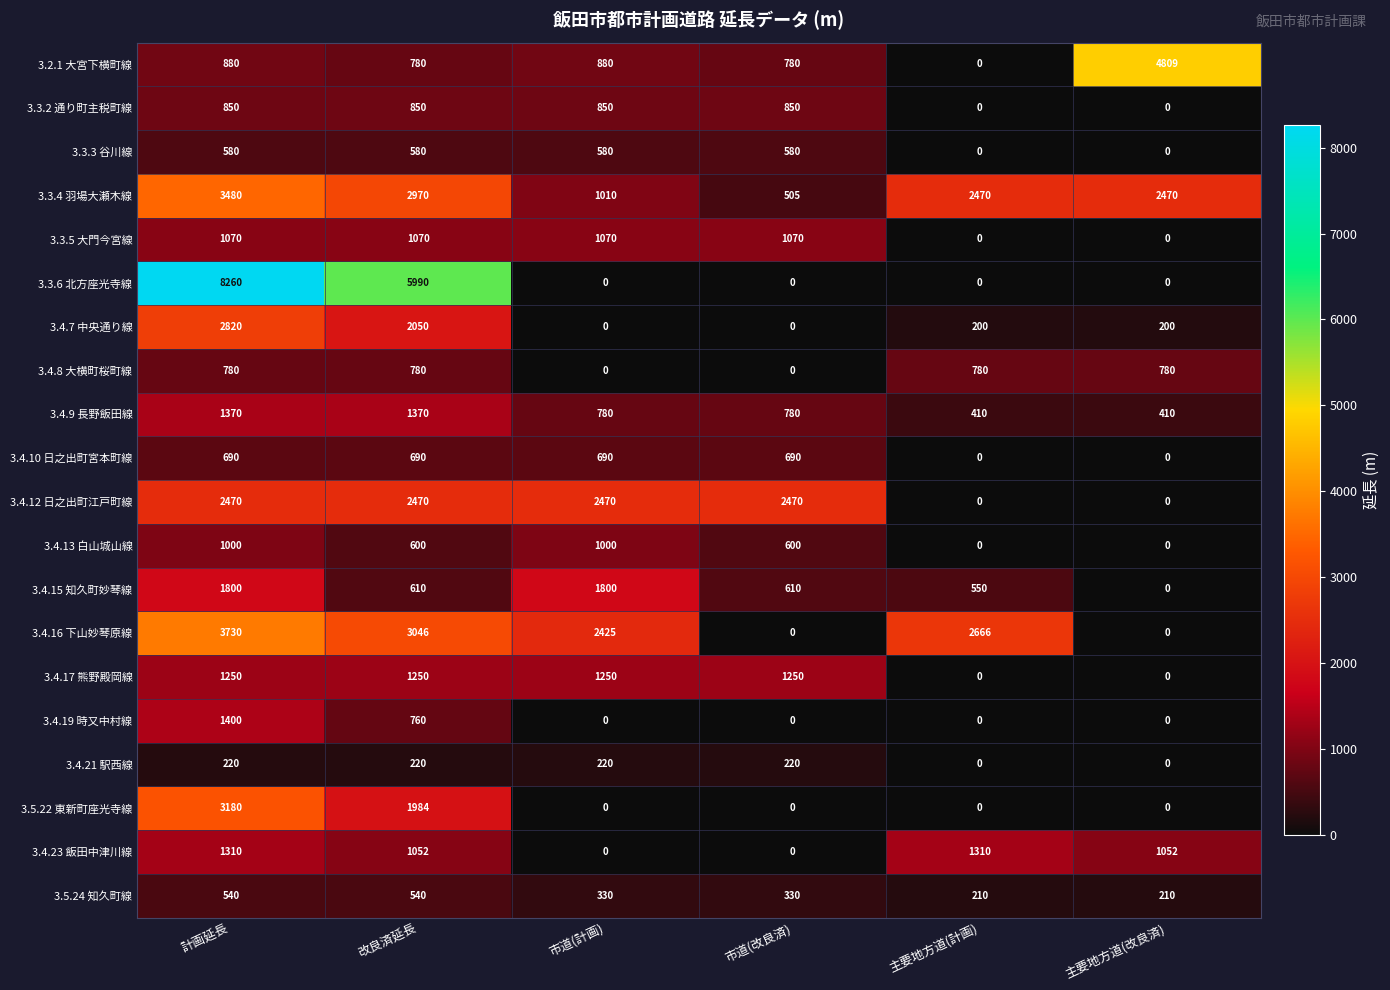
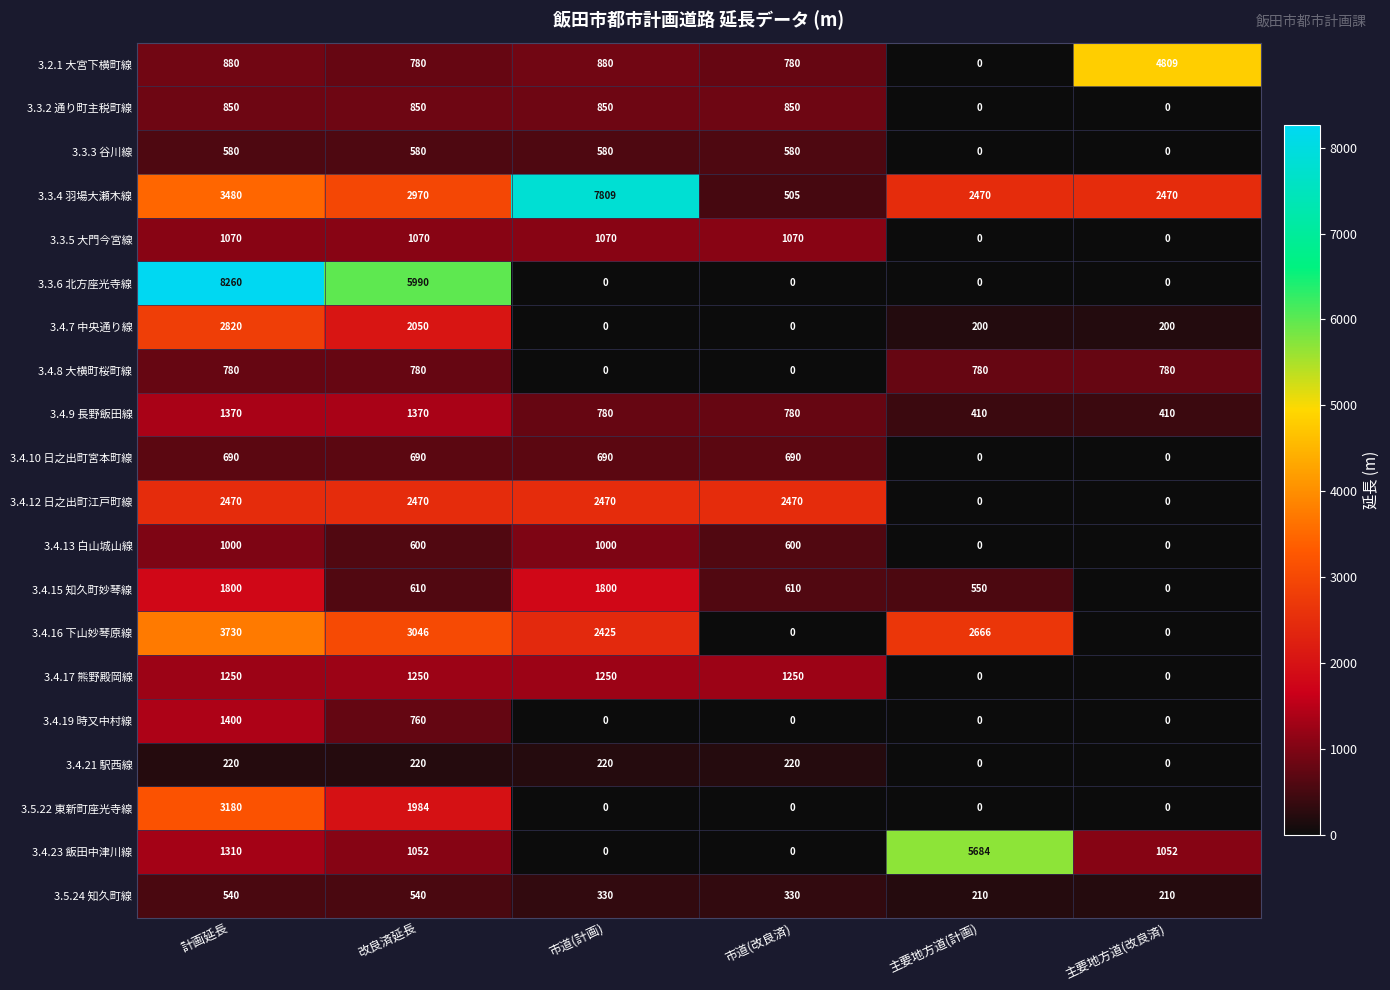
  {
    "3.2.1 大宮下横町線": {
      "計画延長": 880,
      "改良済延長": 780,
      "市道(計画)": 880,
      "市道(改良済)": 780,
      "主要地方道(計画)": 0,
      "主要地方道(改良済)": 4809
    },
    "3.3.2 通り町主税町線": {
      "計画延長": 850,
      "改良済延長": 850,
      "市道(計画)": 850,
      "市道(改良済)": 850,
      "主要地方道(計画)": 0,
      "主要地方道(改良済)": 0
    },
    "3.3.3 谷川線": {
      "計画延長": 580,
      "改良済延長": 580,
      "市道(計画)": 580,
      "市道(改良済)": 580,
      "主要地方道(計画)": 0,
      "主要地方道(改良済)": 0
    },
    "3.3.4 羽場大瀬木線": {
      "計画延長": 3480,
      "改良済延長": 2970,
-     "市道(計画)": 1010,
+     "市道(計画)": 7809,
      "市道(改良済)": 505,
      "主要地方道(計画)": 2470,
      "主要地方道(改良済)": 2470
    },
    "3.3.5 大門今宮線": {
      "計画延長": 1070,
      "改良済延長": 1070,
      "市道(計画)": 1070,
      "市道(改良済)": 1070,
      "主要地方道(計画)": 0,
      "主要地方道(改良済)": 0
    },
    "3.3.6 北方座光寺線": {
      "計画延長": 8260,
      "改良済延長": 5990,
      "市道(計画)": 0,
      "市道(改良済)": 0,
      "主要地方道(計画)": 0,
      "主要地方道(改良済)": 0
    },
    "3.4.7 中央通り線": {
      "計画延長": 2820,
      "改良済延長": 2050,
      "市道(計画)": 0,
      "市道(改良済)": 0,
      "主要地方道(計画)": 200,
      "主要地方道(改良済)": 200
    },
    "3.4.8 大横町桜町線": {
      "計画延長": 780,
      "改良済延長": 780,
      "市道(計画)": 0,
      "市道(改良済)": 0,
      "主要地方道(計画)": 780,
      "主要地方道(改良済)": 780
    },
    "3.4.9 長野飯田線": {
      "計画延長": 1370,
      "改良済延長": 1370,
      "市道(計画)": 780,
      "市道(改良済)": 780,
      "主要地方道(計画)": 410,
      "主要地方道(改良済)": 410
    },
    "3.4.10 日之出町宮本町線": {
      "計画延長": 690,
      "改良済延長": 690,
      "市道(計画)": 690,
      "市道(改良済)": 690,
      "主要地方道(計画)": 0,
      "主要地方道(改良済)": 0
    },
    "3.4.12 日之出町江戸町線": {
      "計画延長": 2470,
      "改良済延長": 2470,
      "市道(計画)": 2470,
      "市道(改良済)": 2470,
      "主要地方道(計画)": 0,
      "主要地方道(改良済)": 0
    },
    "3.4.13 白山城山線": {
      "計画延長": 1000,
      "改良済延長": 600,
      "市道(計画)": 1000,
      "市道(改良済)": 600,
      "主要地方道(計画)": 0,
      "主要地方道(改良済)": 0
    },
    "3.4.15 知久町妙琴線": {
      "計画延長": 1800,
      "改良済延長": 610,
      "市道(計画)": 1800,
      "市道(改良済)": 610,
      "主要地方道(計画)": 550,
      "主要地方道(改良済)": 0
    },
    "3.4.16 下山妙琴原線": {
      "計画延長": 3730,
      "改良済延長": 3046,
      "市道(計画)": 2425,
      "市道(改良済)": 0,
      "主要地方道(計画)": 2666,
      "主要地方道(改良済)": 0
    },
    "3.4.17 熊野殿岡線": {
      "計画延長": 1250,
      "改良済延長": 1250,
      "市道(計画)": 1250,
      "市道(改良済)": 1250,
      "主要地方道(計画)": 0,
      "主要地方道(改良済)": 0
    },
    "3.4.19 時又中村線": {
      "計画延長": 1400,
      "改良済延長": 760,
      "市道(計画)": 0,
      "市道(改良済)": 0,
      "主要地方道(計画)": 0,
      "主要地方道(改良済)": 0
    },
    "3.4.21 駅西線": {
      "計画延長": 220,
      "改良済延長": 220,
      "市道(計画)": 220,
      "市道(改良済)": 220,
      "主要地方道(計画)": 0,
      "主要地方道(改良済)": 0
    },
    "3.5.22 東新町座光寺線": {
      "計画延長": 3180,
      "改良済延長": 1984,
      "市道(計画)": 0,
      "市道(改良済)": 0,
      "主要地方道(計画)": 0,
      "主要地方道(改良済)": 0
    },
    "3.4.23 飯田中津川線": {
      "計画延長": 1310,
      "改良済延長": 1052,
      "市道(計画)": 0,
      "市道(改良済)": 0,
-     "主要地方道(計画)": 1310,
+     "主要地方道(計画)": 5684,
      "主要地方道(改良済)": 1052
    },
    "3.5.24 知久町線": {
      "計画延長": 540,
      "改良済延長": 540,
      "市道(計画)": 330,
      "市道(改良済)": 330,
      "主要地方道(計画)": 210,
      "主要地方道(改良済)": 210
    }
  }
